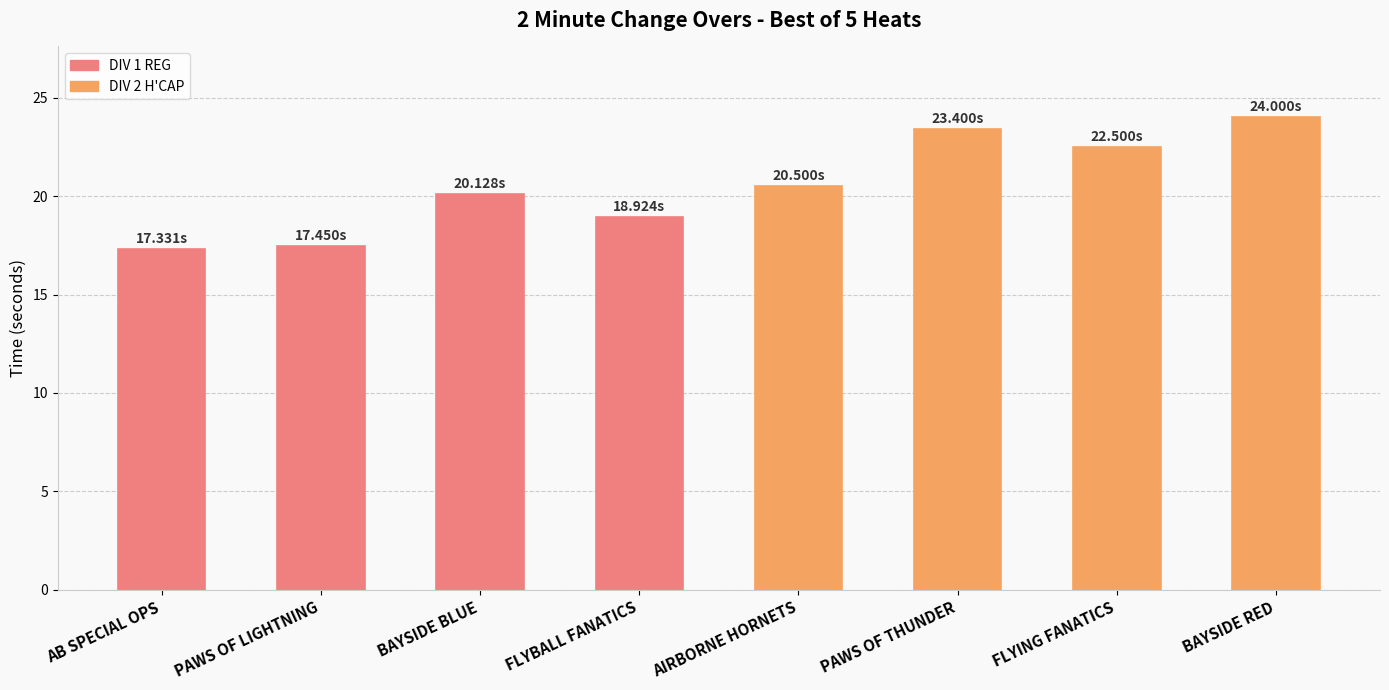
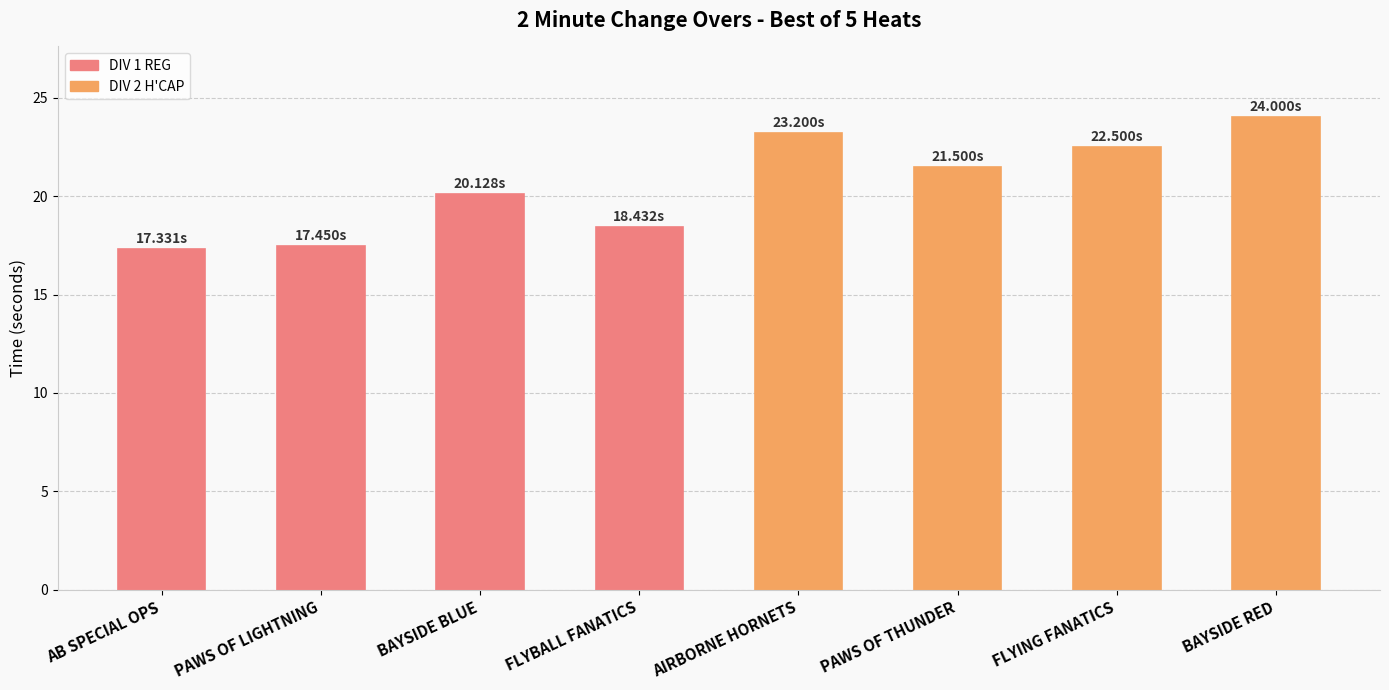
  {
    "AB SPECIAL OPS": "17.331s",
    "PAWS OF LIGHTNING": "17.450s",
    "BAYSIDE BLUE": "20.128s",
-   "FLYBALL FANATICS": "18.924s",
-   "AIRBORNE HORNETS": "20.500s",
-   "PAWS OF THUNDER": "23.400s",
+   "FLYBALL FANATICS": "18.432s",
+   "AIRBORNE HORNETS": "23.200s",
+   "PAWS OF THUNDER": "21.500s",
    "FLYING FANATICS": "22.500s",
    "BAYSIDE RED": "24.000s"
  }
